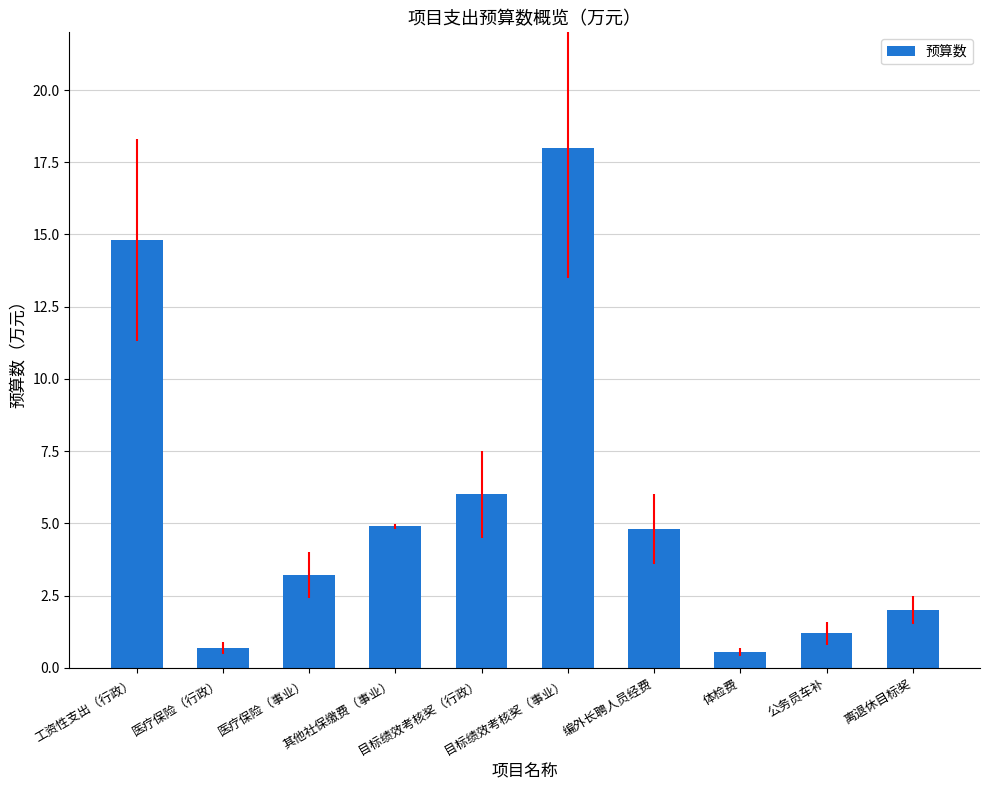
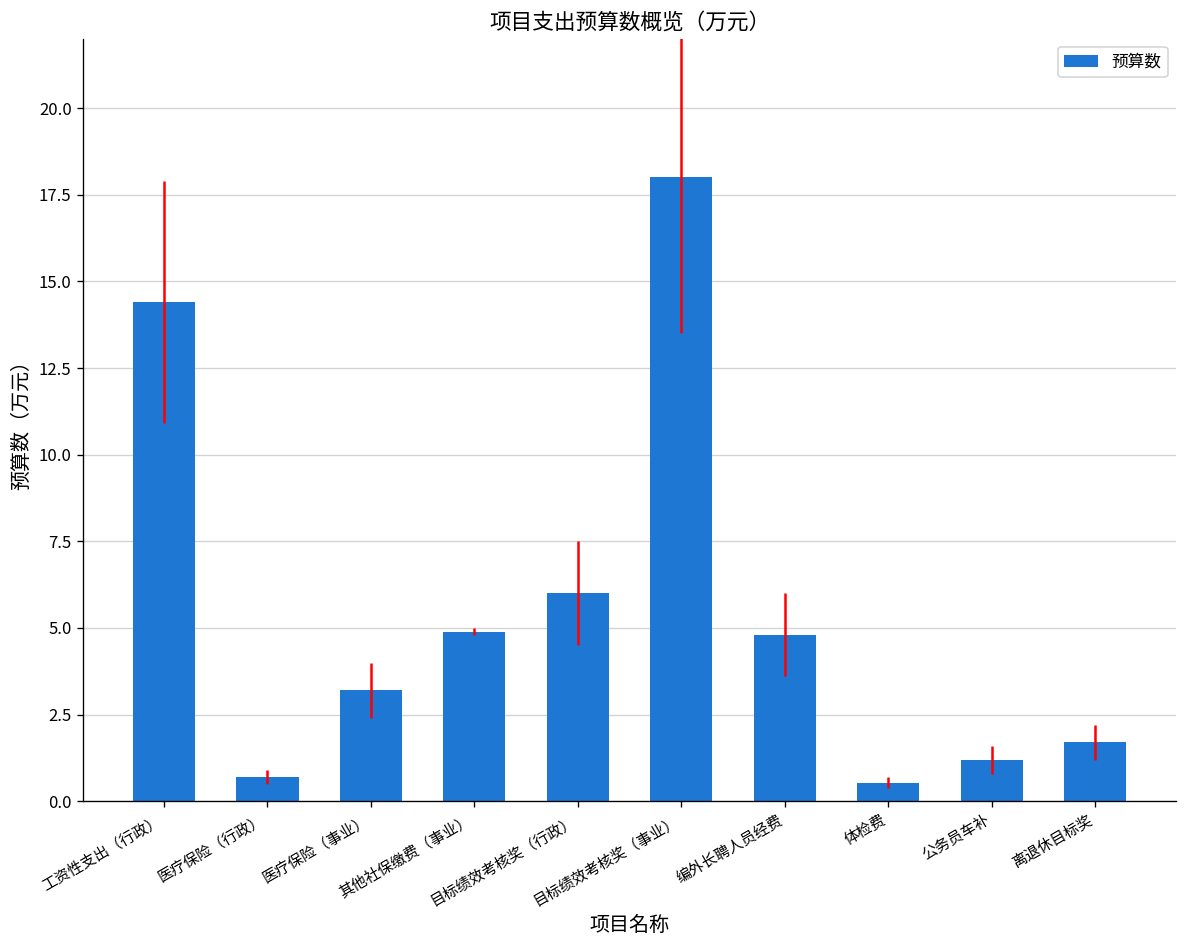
  {
-   "工资性支出（行政）": 14.8,
+   "工资性支出（行政）": 14.4,
    "医疗保险（行政）": 0.7,
    "医疗保险（事业）": 3.2,
    "其他社保缴费（事业）": 4.9,
    "目标绩效考核奖（行政）": 6.0,
    "目标绩效考核奖（事业）": 18.0,
    "编外长聘人员经费": 4.8,
    "体检费": 0.5,
    "公务员车补": 1.2,
-   "离退休目标奖": 2.0
+   "离退休目标奖": 1.7
  }
